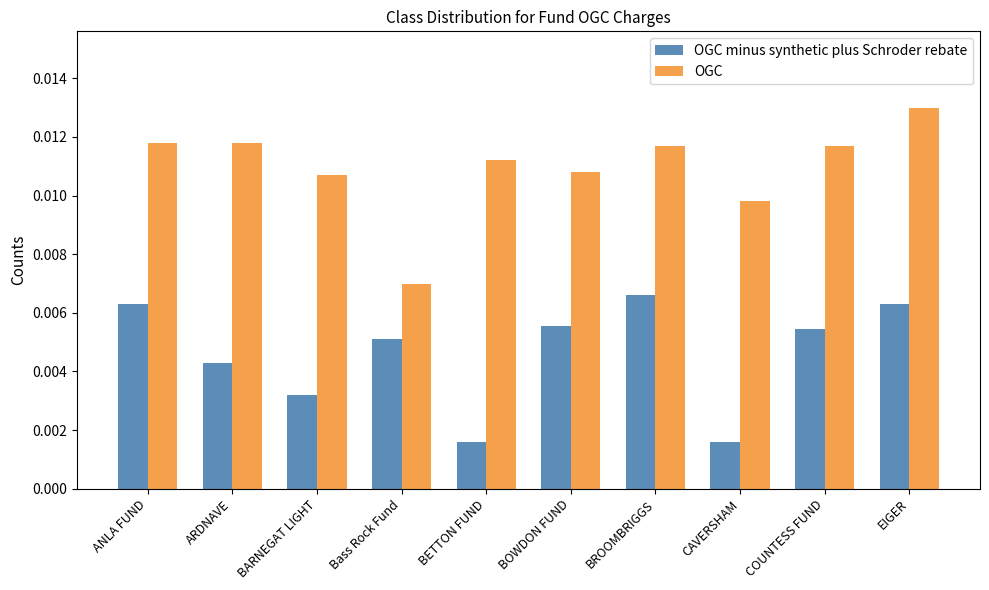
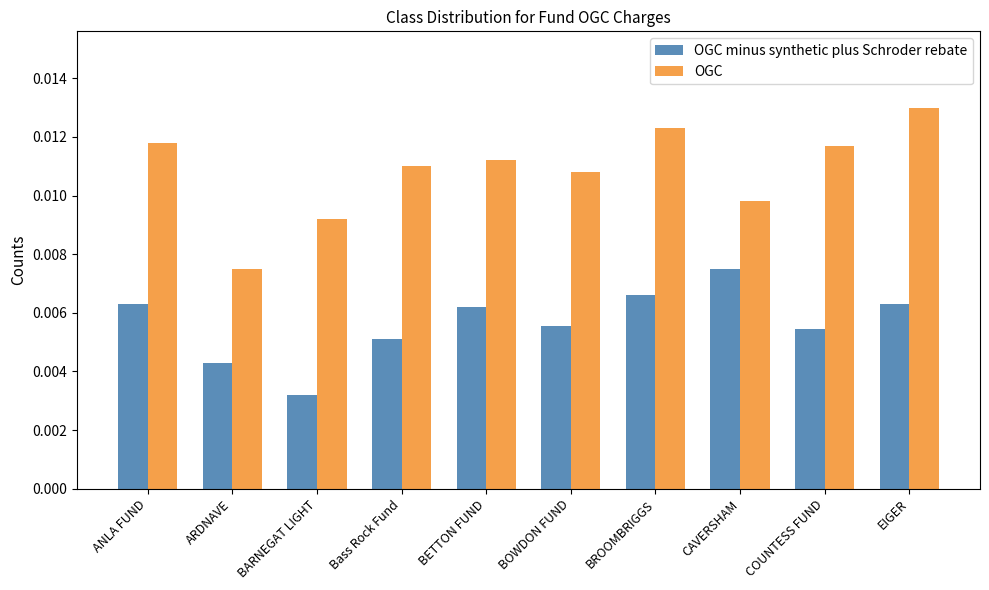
  {
    "OGC minus synthetic plus Schroder rebate": {
      "ANLA FUND": 0.0063,
      "ARDNAVE": 0.0043,
      "BARNEGAT LIGHT": 0.0032,
      "Bass Rock Fund": 0.0051,
-     "BETTON FUND": 0.0016,
+     "BETTON FUND": 0.0062,
      "BOWDON FUND": 0.0056,
      "BROOMBRIGGS": 0.0066,
-     "CAVERSHAM": 0.0016,
+     "CAVERSHAM": 0.0075,
      "COUNTESS FUND": 0.0054,
      "EIGER": 0.0063
    },
    "OGC": {
      "ANLA FUND": 0.0118,
-     "ARDNAVE": 0.0118,
-     "BARNEGAT LIGHT": 0.0107,
-     "Bass Rock Fund": 0.007,
+     "ARDNAVE": 0.0075,
+     "BARNEGAT LIGHT": 0.0092,
+     "Bass Rock Fund": 0.011,
      "BETTON FUND": 0.0112,
      "BOWDON FUND": 0.0108,
-     "BROOMBRIGGS": 0.0117,
+     "BROOMBRIGGS": 0.0123,
      "CAVERSHAM": 0.0098,
      "COUNTESS FUND": 0.0117,
      "EIGER": 0.0130
    }
  }
